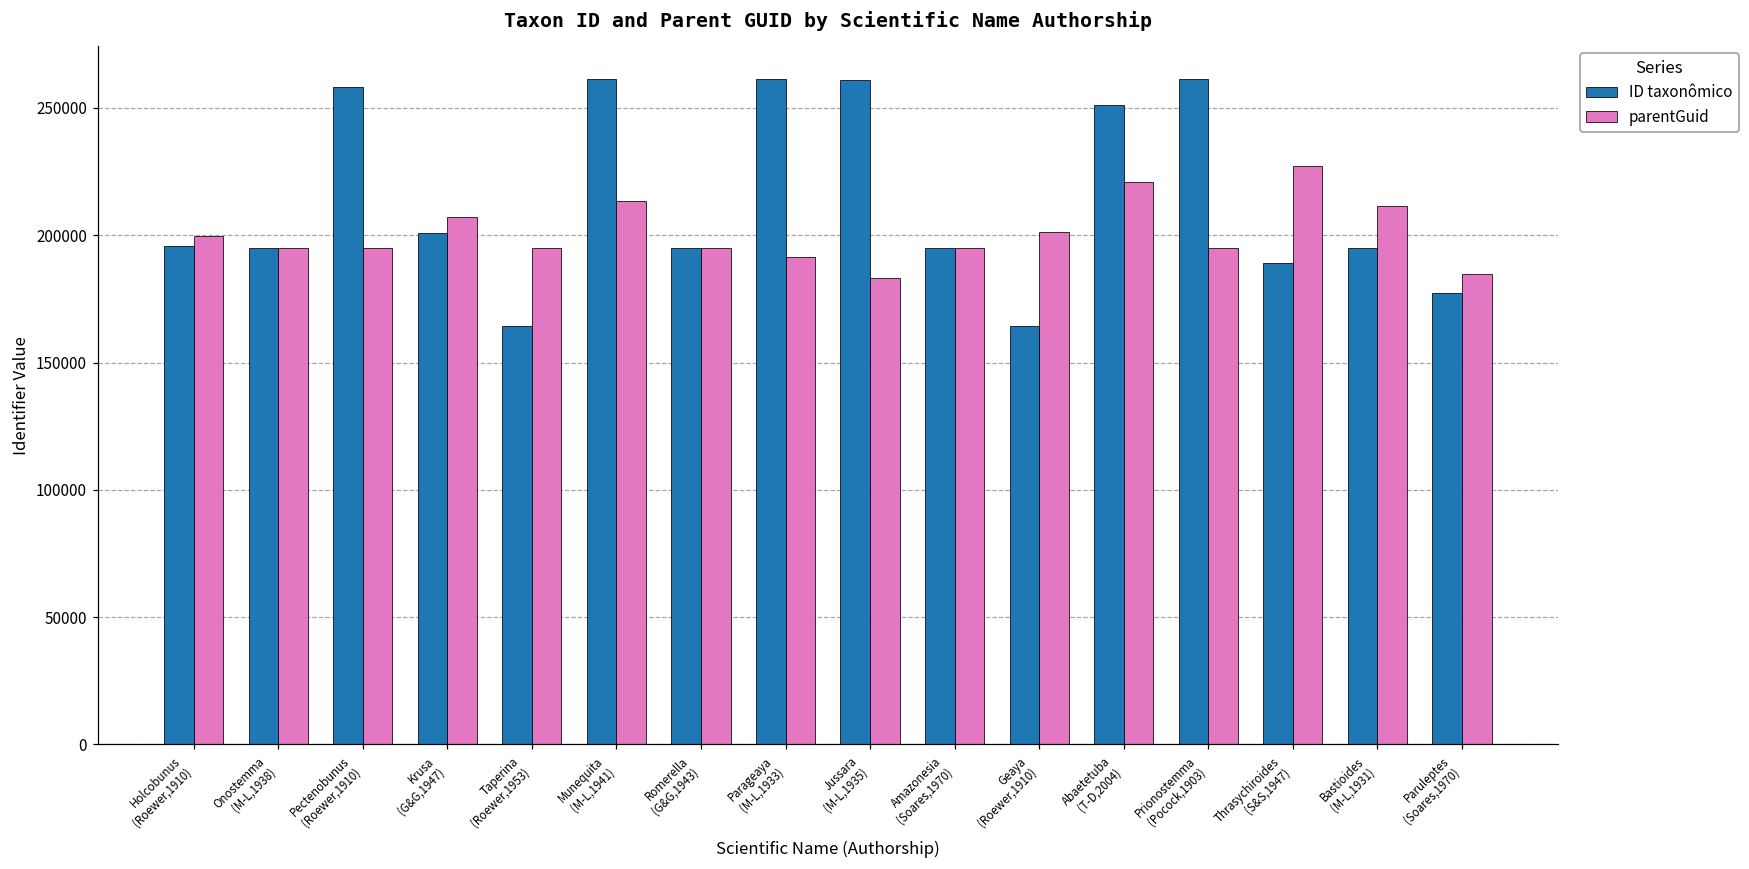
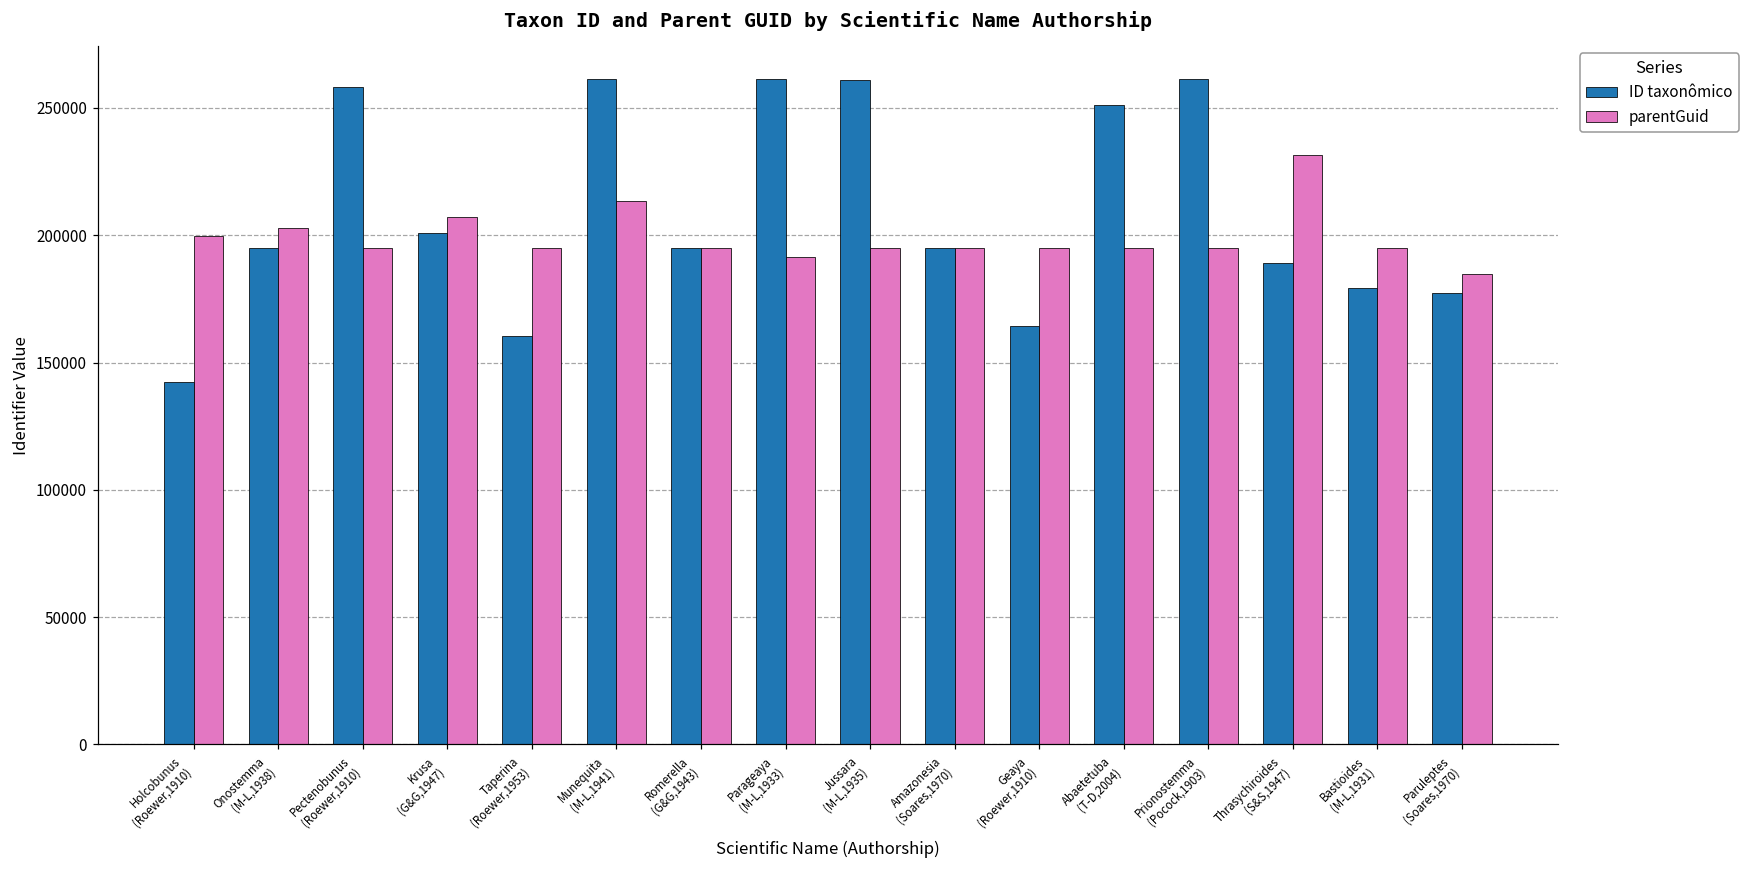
  {
    "ID taxonômico": {
-     "Holcobunus (Roewer,1910)": 196000,
+     "Holcobunus (Roewer,1910)": 142000,
      "Onostemma (M-L,1938)": 195000,
      "Pectenobunus (Roewer,1910)": 258000,
      "Krusa (G&G,1947)": 201000,
-     "Taperina (Roewer,1953)": 164000,
+     "Taperina (Roewer,1953)": 160000,
      "Munequita (M-L,1941)": 261000,
      "Romerella (G&G,1943)": 195000,
      "Parageaya (M-L,1933)": 261000,
      "Jussara (M-L,1935)": 261000,
      "Amazonesia (Soares,1970)": 195000,
      "Geaya (Roewer,1910)": 164000,
      "Abaetetuba (T-D,2004)": 251000,
      "Prionostemma (Pocock,1903)": 261000,
      "Thrasychiroides (S&S,1947)": 189000,
-     "Bastioides (M-L,1931)": 195000,
+     "Bastioides (M-L,1931)": 179000,
      "Paruleptes (Soares,1970)": 177000
    },
    "parentGuid": {
      "Holcobunus (Roewer,1910)": 200000,
-     "Onostemma (M-L,1938)": 195000,
+     "Onostemma (M-L,1938)": 203000,
      "Pectenobunus (Roewer,1910)": 195000,
      "Krusa (G&G,1947)": 207000,
      "Taperina (Roewer,1953)": 195000,
      "Munequita (M-L,1941)": 213000,
      "Romerella (G&G,1943)": 195000,
      "Parageaya (M-L,1933)": 192000,
-     "Jussara (M-L,1935)": 183000,
+     "Jussara (M-L,1935)": 195000,
      "Amazonesia (Soares,1970)": 195000,
-     "Geaya (Roewer,1910)": 201000,
-     "Abaetetuba (T-D,2004)": 221000,
+     "Geaya (Roewer,1910)": 195000,
+     "Abaetetuba (T-D,2004)": 195000,
      "Prionostemma (Pocock,1903)": 195000,
-     "Thrasychiroides (S&S,1947)": 227000,
-     "Bastioides (M-L,1931)": 211000,
+     "Thrasychiroides (S&S,1947)": 231000,
+     "Bastioides (M-L,1931)": 195000,
      "Paruleptes (Soares,1970)": 185000
    }
  }
